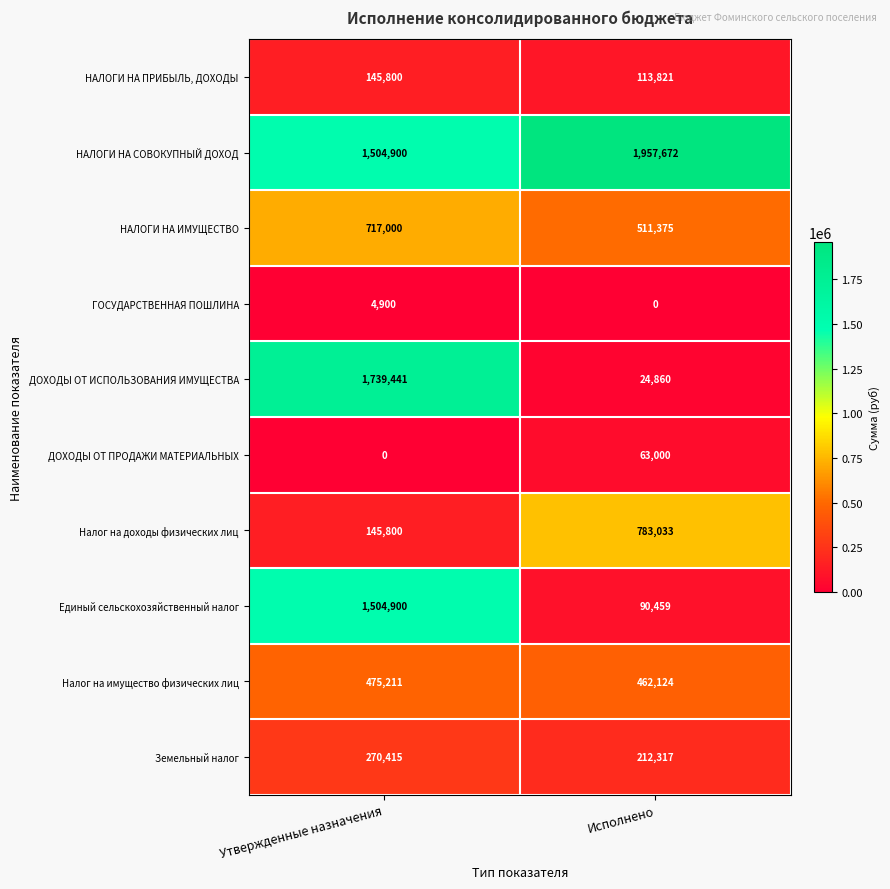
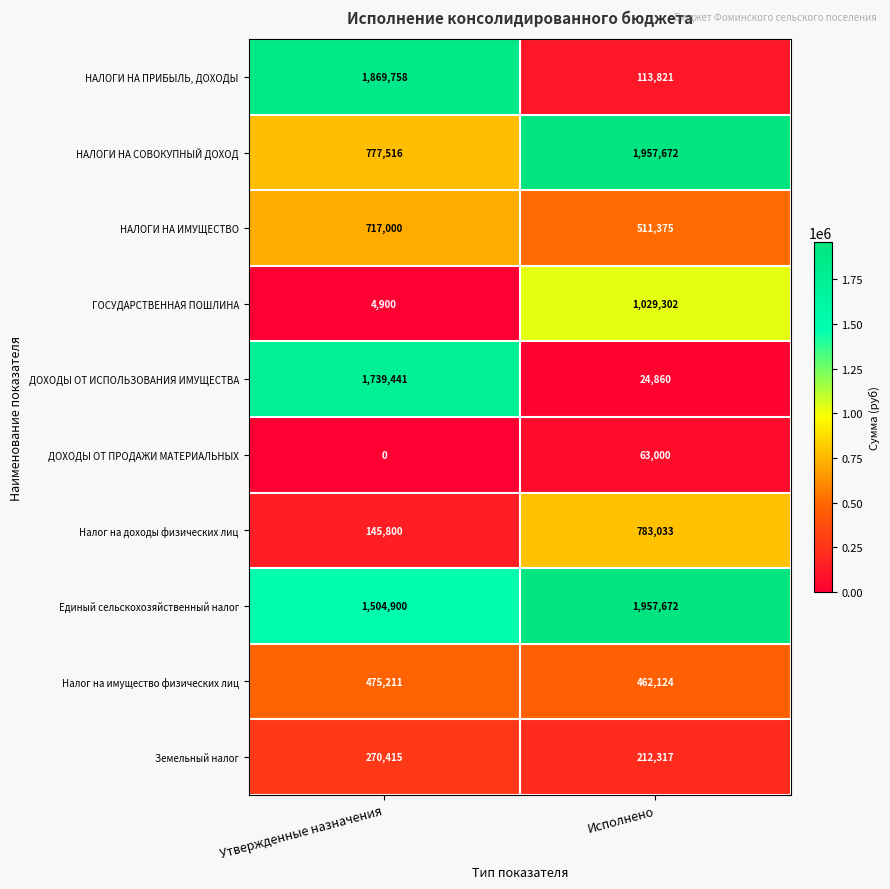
  {
    "НАЛОГИ НА ПРИБЫЛЬ, ДОХОДЫ": {
-     "Утвержденные назначения": "145,800",
+     "Утвержденные назначения": "1,869,758",
      "Исполнено": "113,821"
    },
    "НАЛОГИ НА СОВОКУПНЫЙ ДОХОД": {
-     "Утвержденные назначения": "1,504,900",
+     "Утвержденные назначения": "777,516",
      "Исполнено": "1,957,672"
    },
    "НАЛОГИ НА ИМУЩЕСТВО": {
      "Утвержденные назначения": "717,000",
      "Исполнено": "511,375"
    },
    "ГОСУДАРСТВЕННАЯ ПОШЛИНА": {
      "Утвержденные назначения": "4,900",
-     "Исполнено": "0"
+     "Исполнено": "1,029,302"
    },
    "ДОХОДЫ ОТ ИСПОЛЬЗОВАНИЯ ИМУЩЕСТВА": {
      "Утвержденные назначения": "1,739,441",
      "Исполнено": "24,860"
    },
    "ДОХОДЫ ОТ ПРОДАЖИ МАТЕРИАЛЬНЫХ": {
      "Утвержденные назначения": "0",
      "Исполнено": "63,000"
    },
    "Налог на доходы физических лиц": {
      "Утвержденные назначения": "145,800",
      "Исполнено": "783,033"
    },
    "Единый сельскохозяйственный налог": {
      "Утвержденные назначения": "1,504,900",
-     "Исполнено": "90,459"
+     "Исполнено": "1,957,672"
    },
    "Налог на имущество физических лиц": {
      "Утвержденные назначения": "475,211",
      "Исполнено": "462,124"
    },
    "Земельный налог": {
      "Утвержденные назначения": "270,415",
      "Исполнено": "212,317"
    }
  }
